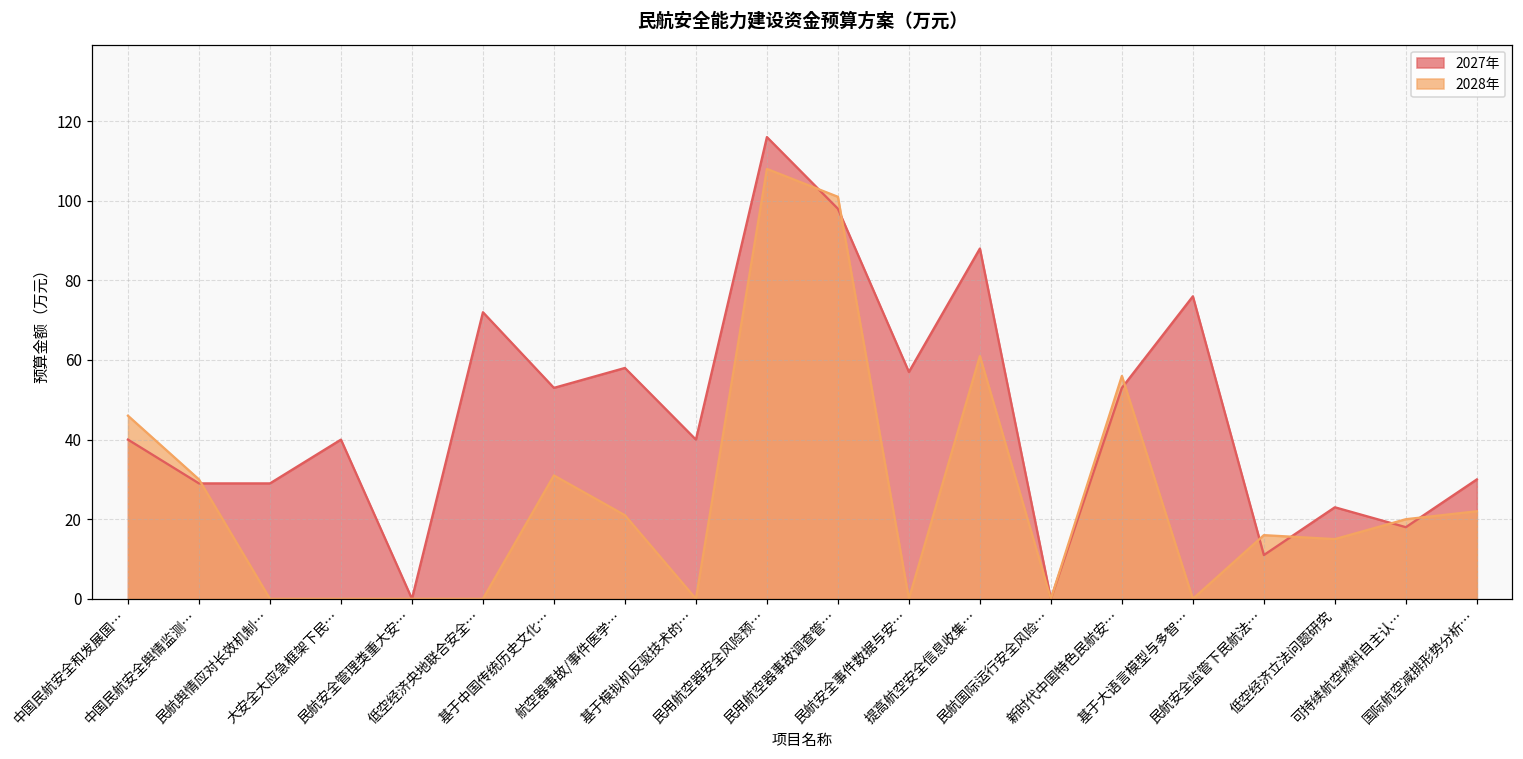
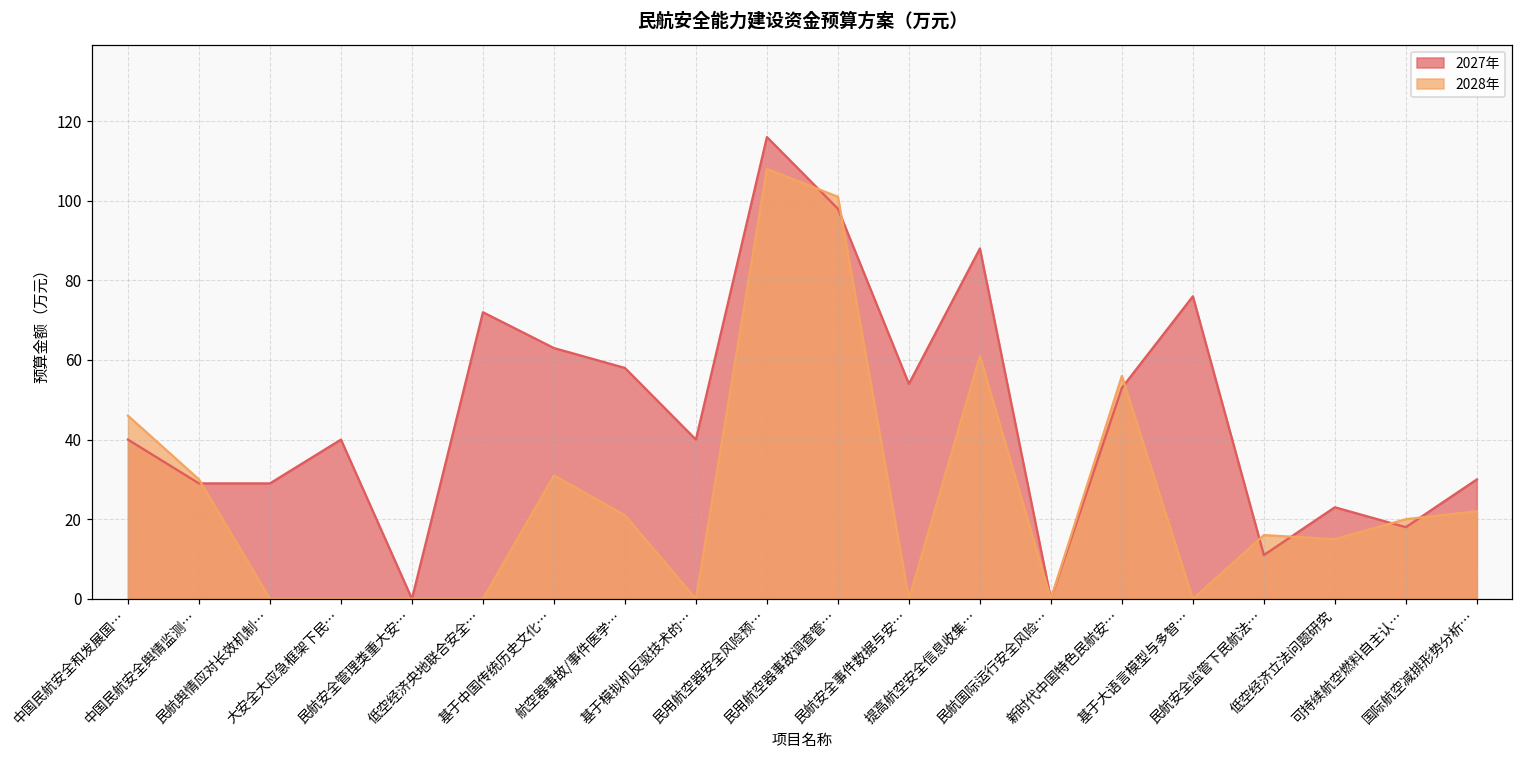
  {
    "2027年": {
      "中国民航安全和发展国…": 40,
      "中国民航安全舆情监测…": 29,
      "民航舆情应对长效机制…": 29,
      "大安全大应急框架下民…": 40,
      "低空经济央地联合安全…": 72,
-     "基于中国传统历史文化…": 53,
+     "基于中国传统历史文化…": 63,
      "航空器事故/事件医学…": 58,
      "基于模拟机反驱技术的…": 40,
      "民用航空器安全风险预…": 116,
      "民用航空器事故调查管…": 98,
-     "民航安全事件数据与安…": 57,
+     "民航安全事件数据与安…": 54,
      "提高航空安全信息收集…": 88,
      "新时代中国特色民航安…": 53,
      "基于大语言模型与多智…": 76,
      "民航安全监管下民航法…": 11,
      "低空经济立法问题研究": 23,
      "可持续航空燃料自主认…": 18,
      "国际航空减排形势分析…": 30
    },
    "2028年": {
      "中国民航安全和发展国…": 46,
      "中国民航安全舆情监测…": 30,
      "民航舆情应对长效机制…": 0,
      "大安全大应急框架下民…": 0,
      "低空经济央地联合安全…": 0,
      "基于中国传统历史文化…": 31,
      "航空器事故/事件医学…": 21,
      "基于模拟机反驱技术的…": 0,
      "民用航空器安全风险预…": 108,
      "民用航空器事故调查管…": 101,
      "民航安全事件数据与安…": 0,
      "提高航空安全信息收集…": 61,
      "新时代中国特色民航安…": 56,
      "基于大语言模型与多智…": 0,
      "民航安全监管下民航法…": 16,
      "低空经济立法问题研究": 15,
      "可持续航空燃料自主认…": 20,
      "国际航空减排形势分析…": 22
    }
  }
